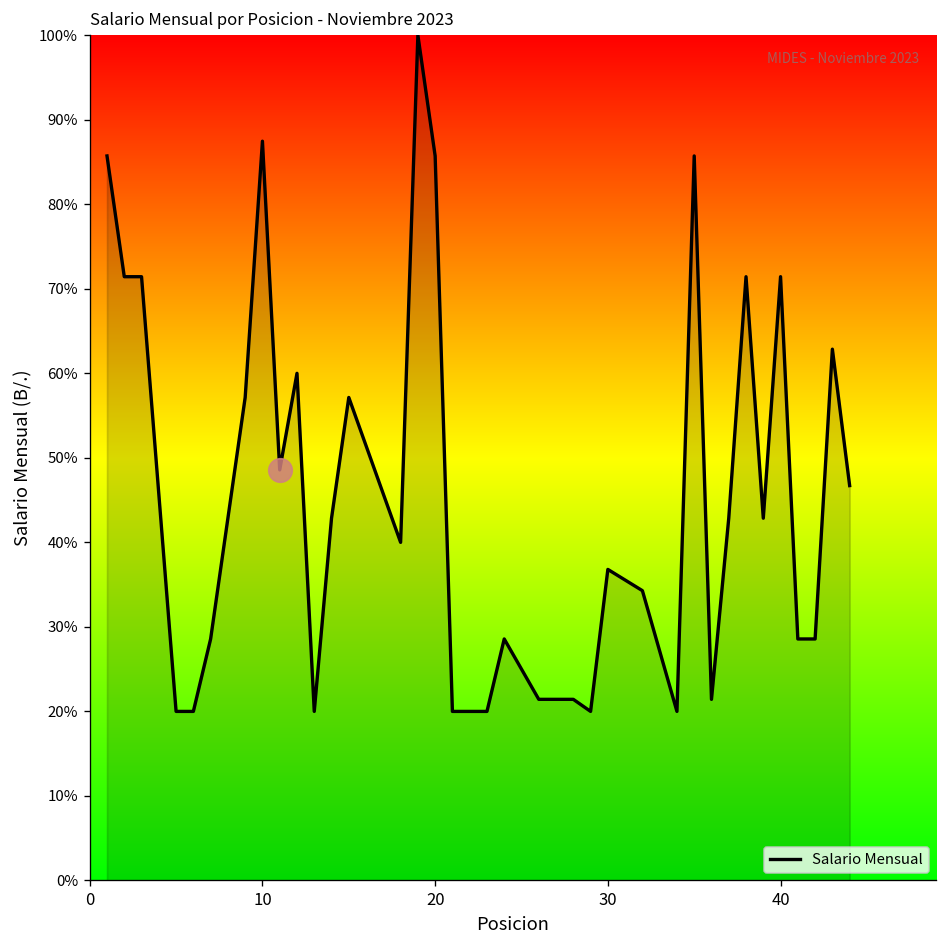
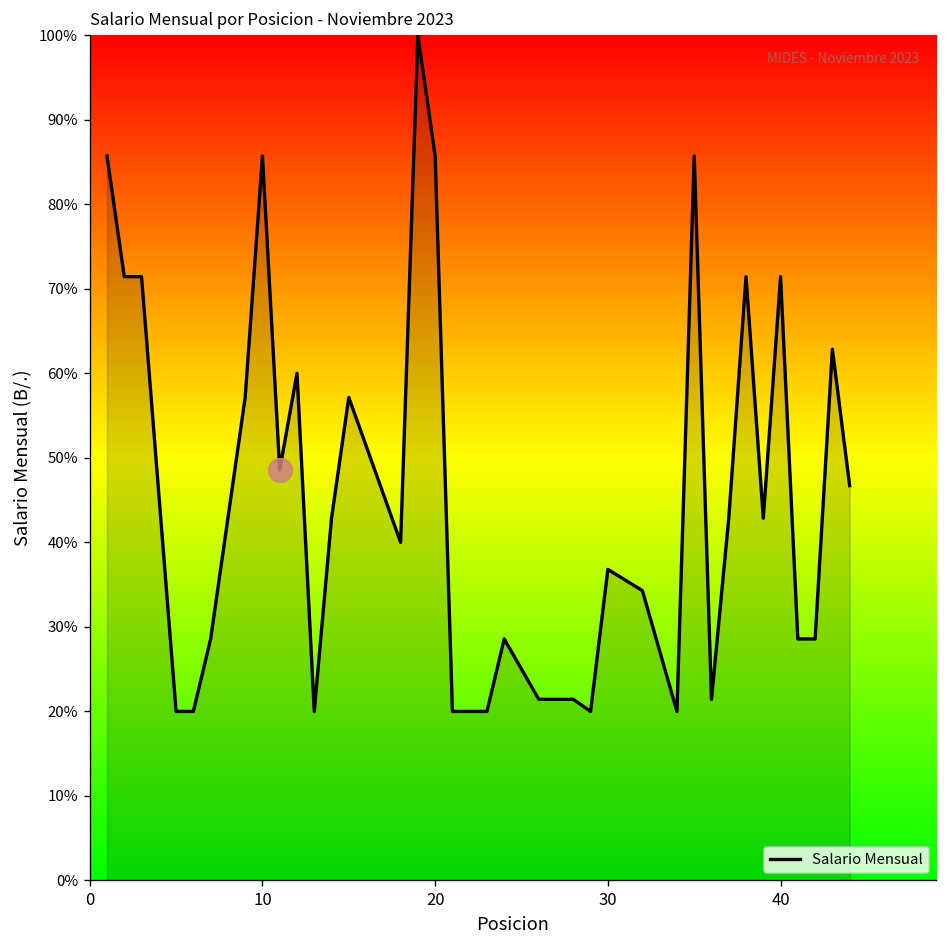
  {
    "Salario Mensual": {
-     "10": "87%",
+     "10": "86%",
      "20": "86%",
      "30": "37%",
      "40": "71%"
    }
  }
